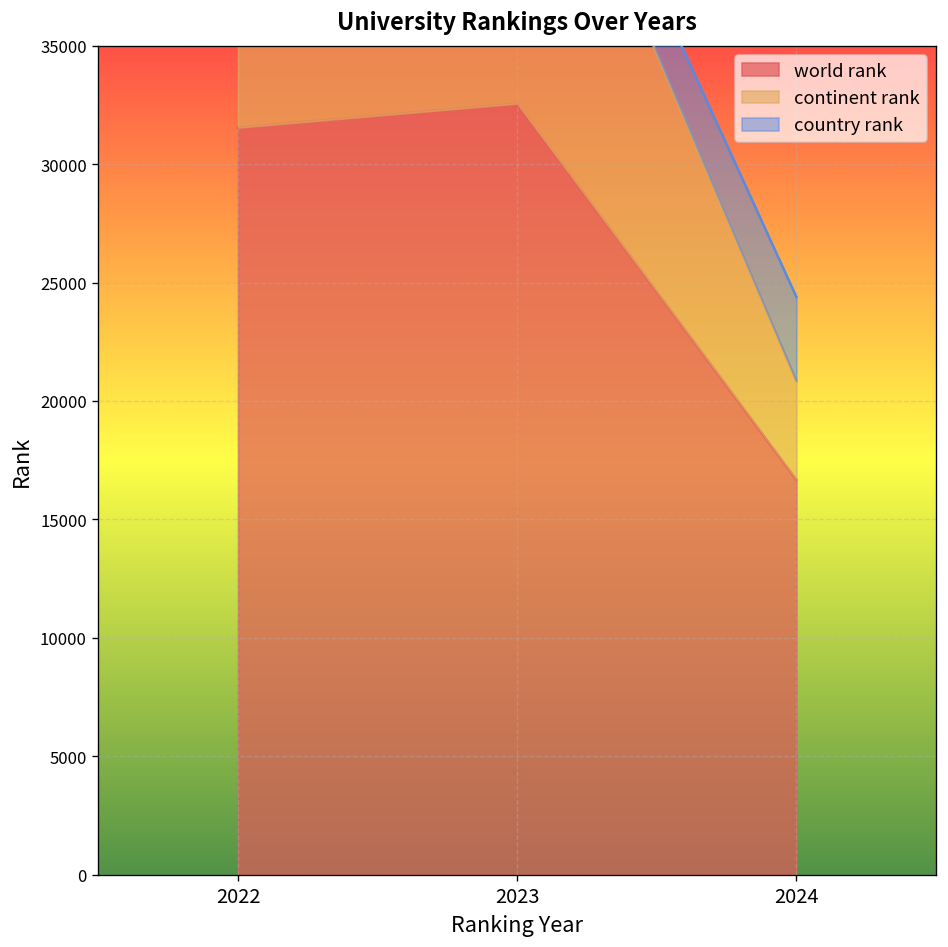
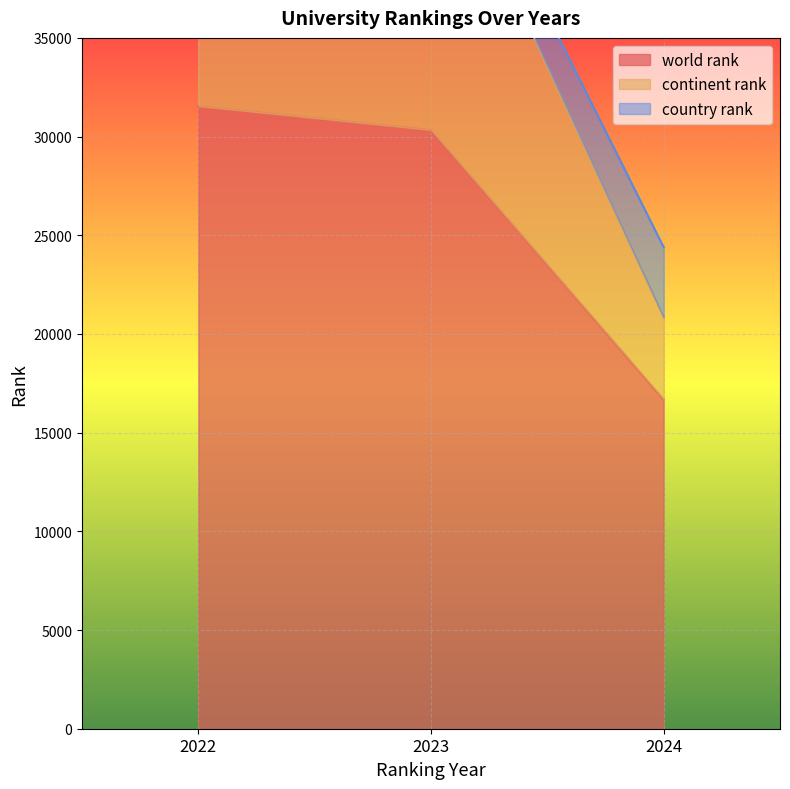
  {
    "world rank": {
      "2022": 31500,
-     "2023": 32600,
+     "2023": 30300,
      "2024": 16700
    },
    "continent rank": {
      "2024": 4200
    },
    "country rank": {
      "2024": 3600
    }
  }
